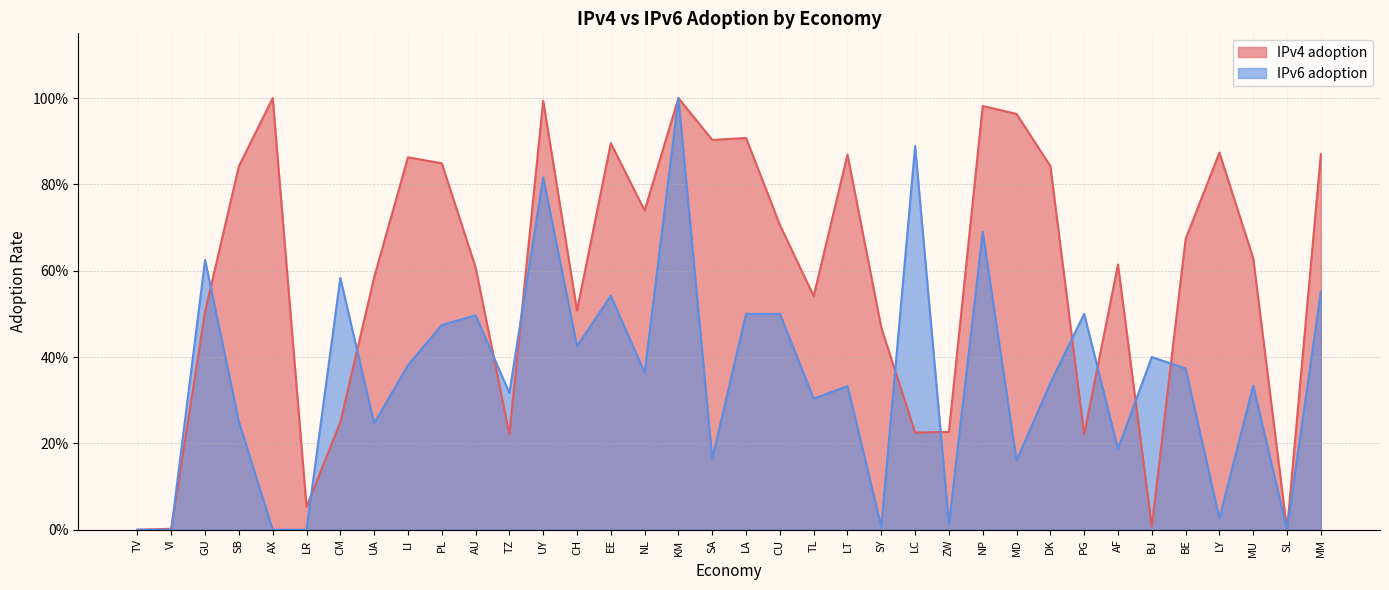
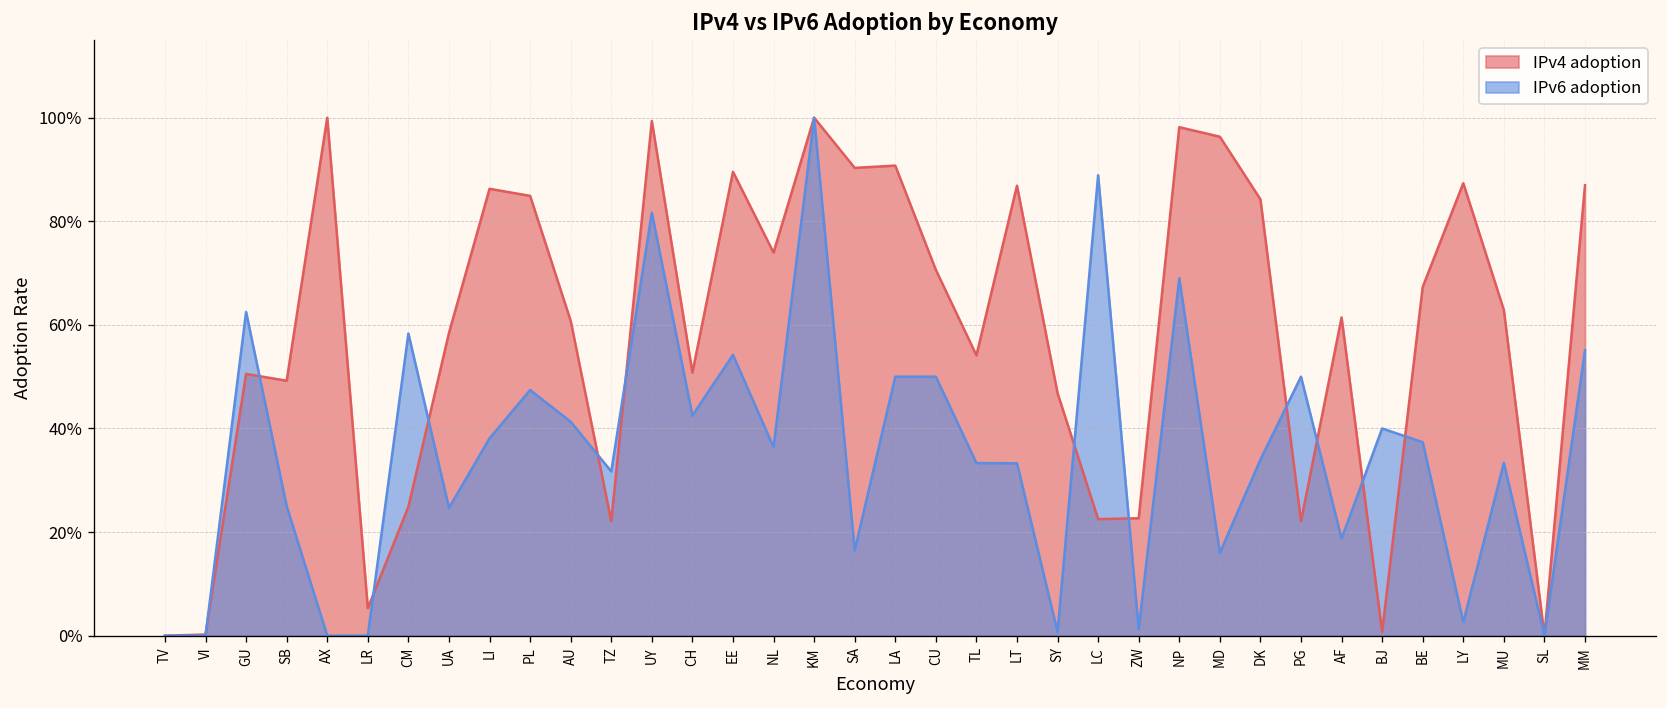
  {
    "IPv4 adoption": {
      "GU": "51%",
-     "SB": "84%",
+     "SB": "49%",
      "AX": "100%",
      "LR": "5%",
      "CM": "25%",
      "UA": "58%",
      "LI": "86%",
      "PL": "85%",
      "AU": "61%",
      "TZ": "22%",
      "UY": "99%",
      "CH": "51%",
      "EE": "90%",
      "NL": "74%",
      "SA": "90%",
      "LA": "91%",
      "CU": "71%",
      "TL": "54%",
      "LT": "87%",
      "SY": "47%",
      "LC": "23%",
      "ZW": "23%",
      "NP": "98%",
      "MD": "96%",
      "DK": "84%",
      "PG": "22%",
      "AF": "61%",
      "BJ": "1%",
      "BE": "67%",
      "LY": "87%",
      "MU": "63%",
      "MM": "87%"
    },
    "IPv6 adoption": {
      "GU": "63%",
      "SB": "25%",
      "AX": "0%",
      "LR": "0%",
      "CM": "58%",
      "UA": "25%",
      "LI": "38%",
      "PL": "47%",
-     "AU": "50%",
+     "AU": "41%",
      "TZ": "32%",
      "UY": "82%",
      "CH": "43%",
      "EE": "54%",
      "NL": "36%",
      "SA": "16%",
      "LA": "50%",
      "CU": "50%",
-     "TL": "30%",
+     "TL": "33%",
      "LT": "33%",
      "SY": "1%",
      "LC": "89%",
      "ZW": "1%",
      "NP": "69%",
      "MD": "16%",
      "DK": "34%",
      "PG": "50%",
      "AF": "19%",
      "BJ": "40%",
      "BE": "37%",
      "LY": "3%",
      "MU": "33%",
      "MM": "55%"
    }
  }
